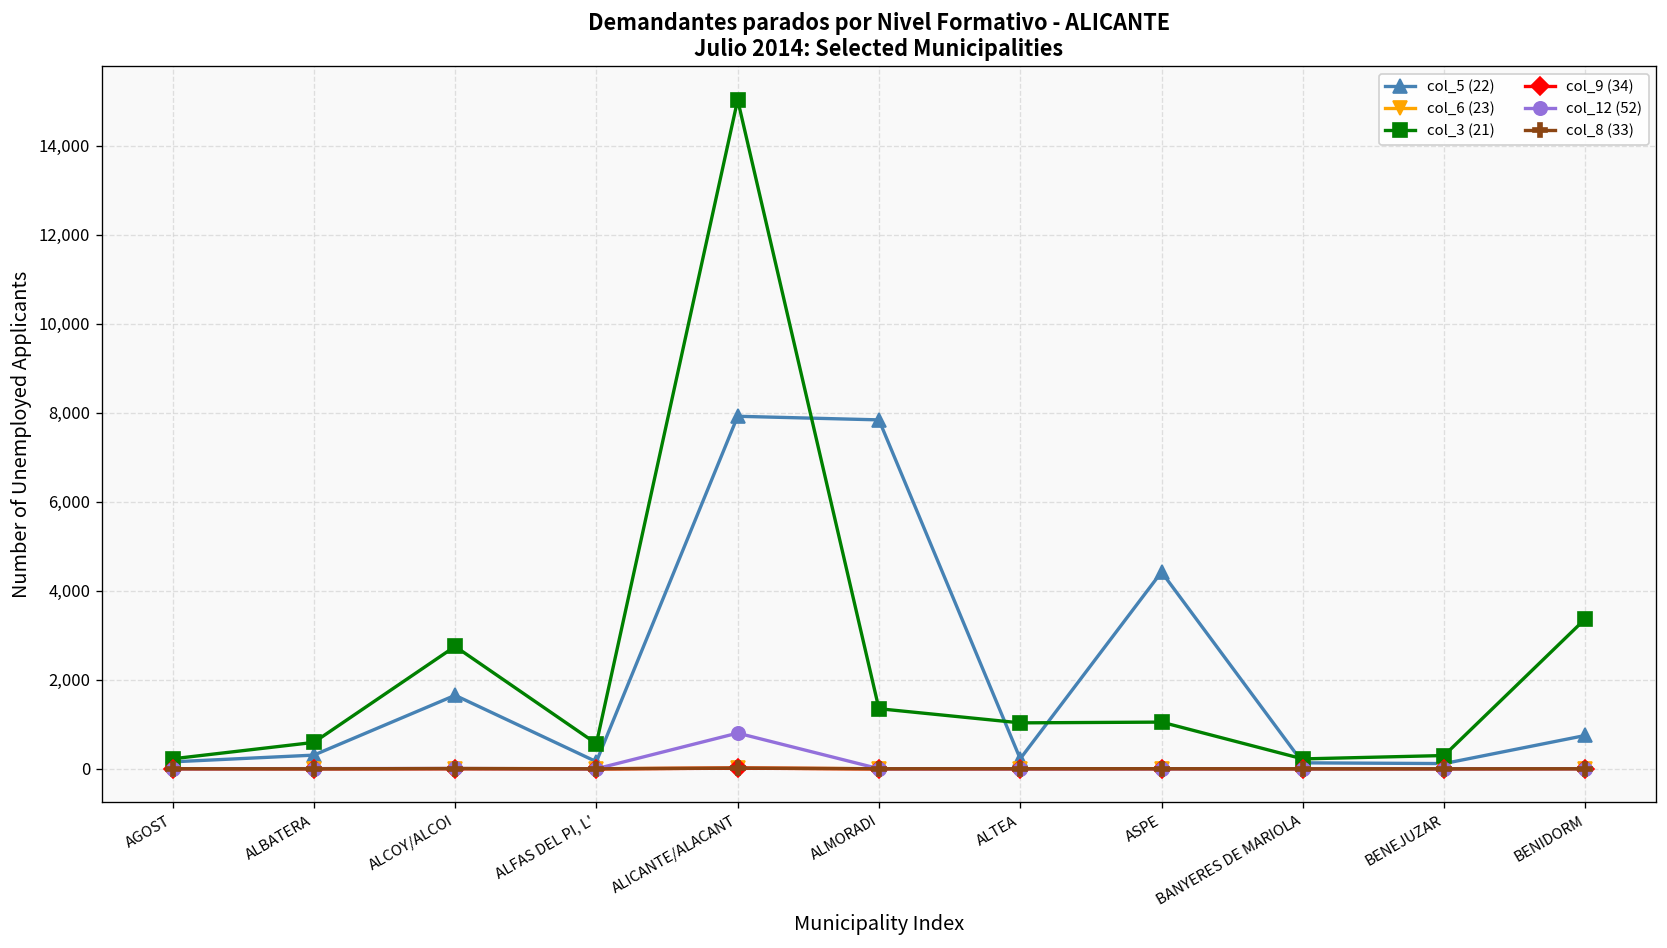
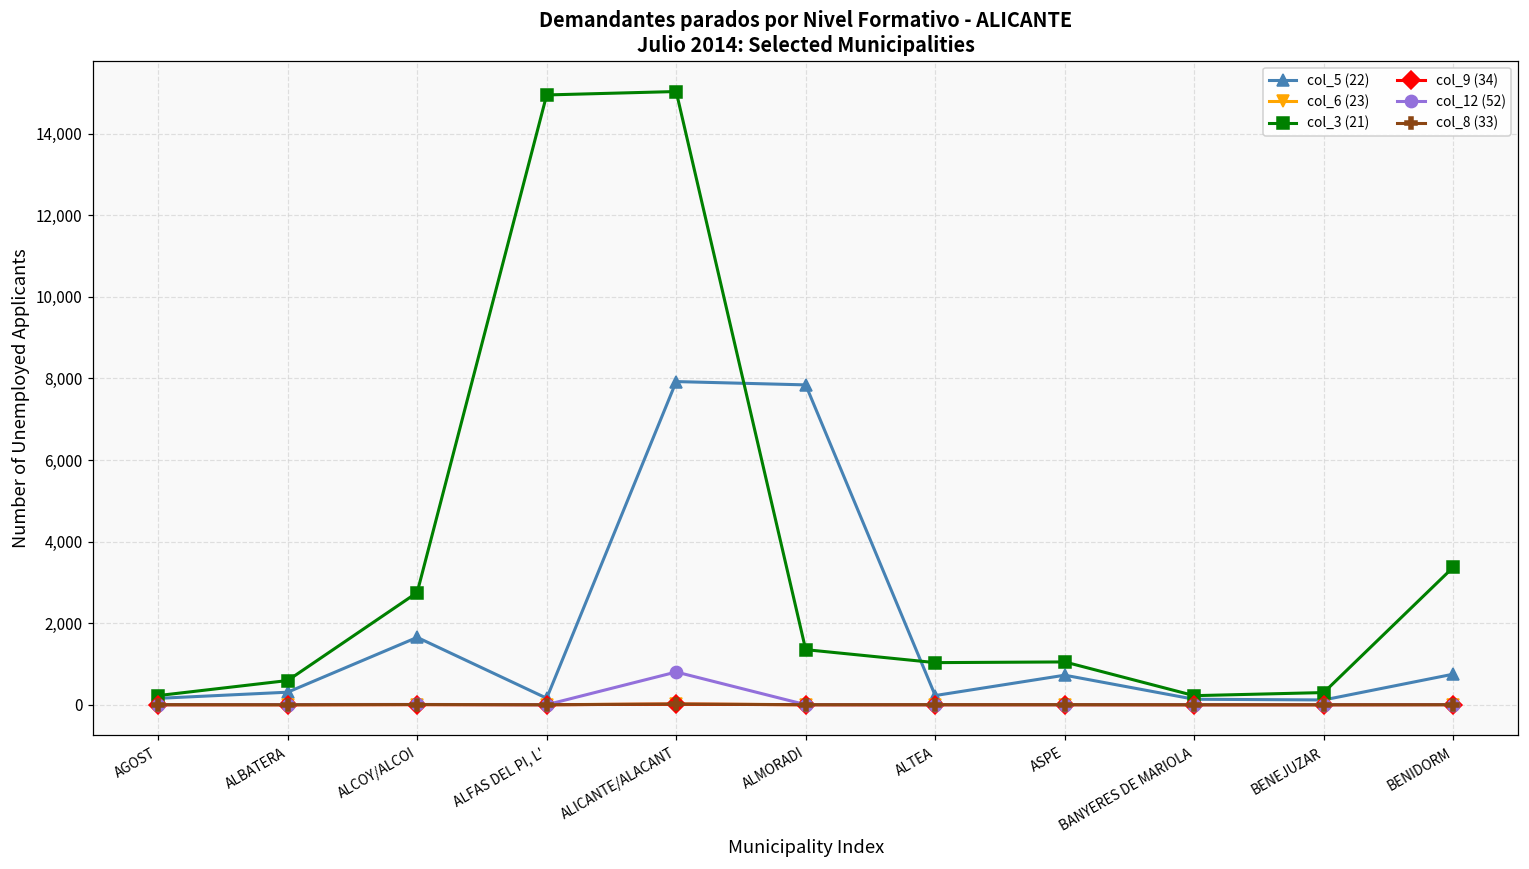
  {
    "col_5 (22)": {
      "AGOST": "200",
      "ALBATERA": "300",
      "ALCOY/ALCOI": "1,700",
      "ALFAS DEL PI, L'": "200",
      "ALICANTE/ALACANT": "7,900",
      "ALMORADI": "7,800",
      "ALTEA": "200",
-     "ASPE": "4,400",
+     "ASPE": "700",
      "BANYERES DE MARIOLA": "100",
      "BENEJUZAR": "100",
      "BENIDORM": "700"
    },
    "col_3 (21)": {
      "AGOST": "200",
      "ALBATERA": "600",
      "ALCOY/ALCOI": "2,800",
-     "ALFAS DEL PI, L'": "600",
+     "ALFAS DEL PI, L'": "14,900",
      "ALICANTE/ALACANT": "15,000",
      "ALMORADI": "1,400",
      "ALTEA": "1,000",
      "ASPE": "1,000",
      "BANYERES DE MARIOLA": "200",
      "BENEJUZAR": "300",
      "BENIDORM": "3,400"
    },
    "col_12 (52)": {
      "ALICANTE/ALACANT": "800"
    }
  }
